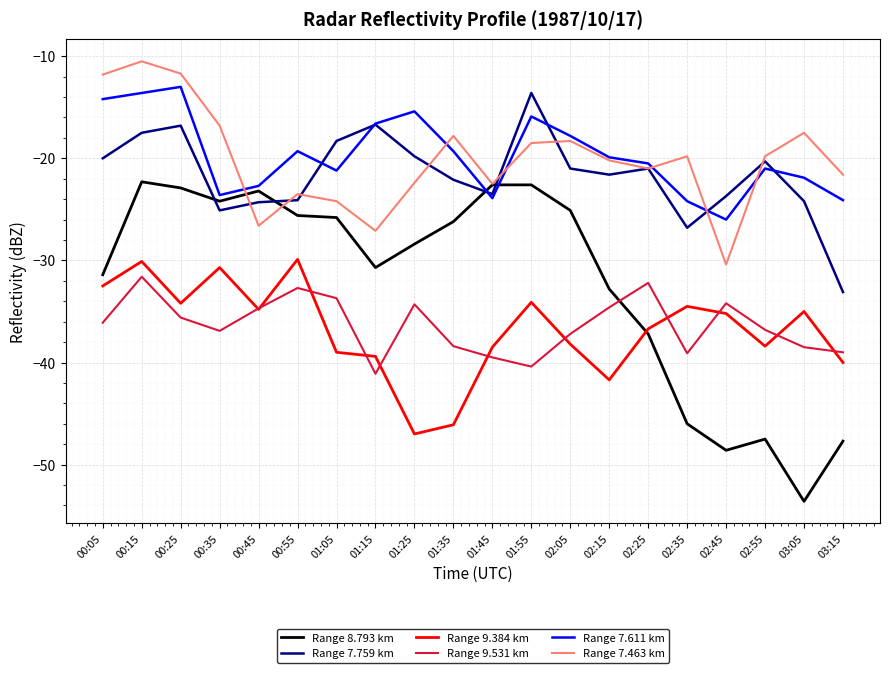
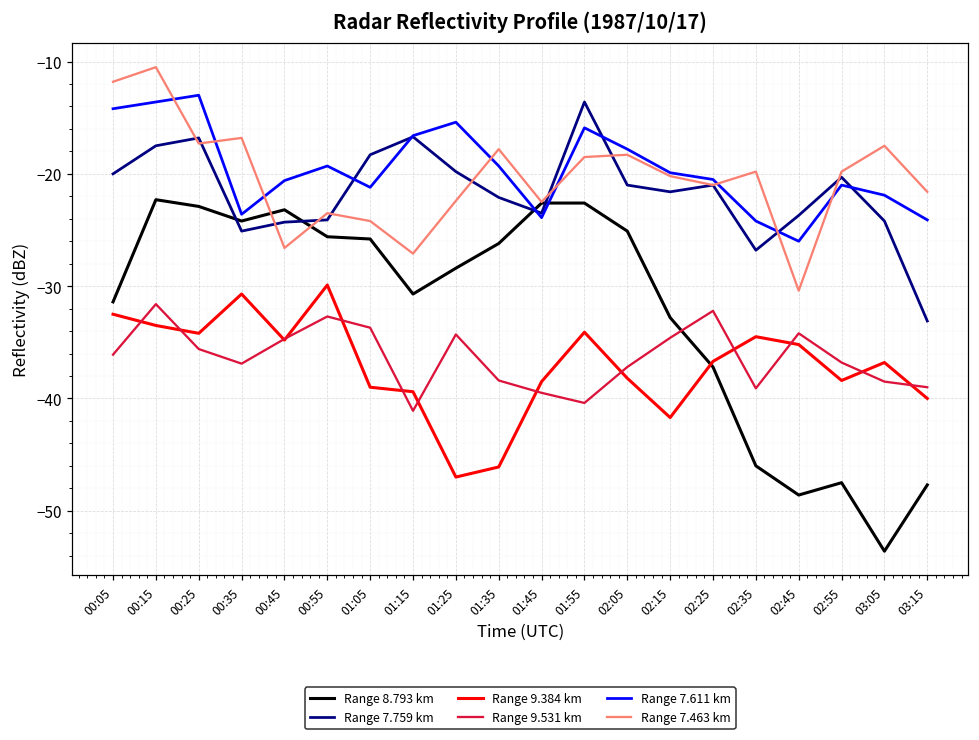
  {
    "Range 8.793 km": {
      "00:05": -31.4,
      "00:15": -22.3,
      "00:25": -22.9,
      "00:35": -24.2,
      "00:45": -23.2,
      "00:55": -25.6,
      "01:05": -25.8,
      "01:15": -30.7,
      "01:25": -28.4,
      "01:35": -26.2,
      "01:55": -22.6,
      "02:05": -25.1,
      "02:15": -32.8,
      "02:25": -37.2,
      "02:35": -46.0,
      "02:45": -48.6,
      "02:55": -47.5,
      "03:05": -53.6,
      "03:15": -47.7
    },
    "Range 7.759 km": {
      "00:05": -20.0,
      "00:15": -17.5,
      "00:25": -16.8,
      "00:35": -25.1,
      "00:45": -24.3,
      "00:55": -24.1,
      "01:05": -18.3,
      "01:25": -19.8,
      "01:35": -22.1,
      "01:45": -23.5,
      "01:55": -13.6,
      "02:05": -21.0,
      "02:15": -21.6,
      "02:35": -26.8,
      "02:45": -23.7,
      "02:55": -20.3,
      "03:05": -24.2,
      "03:15": -33.1
    },
    "Range 9.384 km": {
      "00:05": -32.5,
-     "00:15": -30.1,
+     "00:15": -33.5,
      "00:25": -34.2,
      "00:35": -30.7,
      "00:55": -29.9,
      "01:05": -39.0,
      "01:15": -39.4,
      "01:25": -47.0,
      "01:35": -46.1,
      "01:45": -38.5,
      "01:55": -34.1,
      "02:05": -38.2,
      "02:15": -41.7,
      "02:25": -36.7,
      "02:35": -34.5,
      "02:45": -35.2,
      "02:55": -38.4,
-     "03:05": -35.0,
+     "03:05": -36.8,
      "03:15": -40.0
    },
    "Range 9.531 km": {
      "00:05": -36.1,
      "00:15": -31.6,
      "00:25": -35.6,
      "00:35": -36.9,
      "00:55": -32.7,
      "01:05": -33.7,
      "01:15": -41.1,
      "01:25": -34.3,
      "01:35": -38.4,
      "01:45": -39.5,
      "01:55": -40.4,
      "02:05": -37.2,
      "02:15": -34.6,
      "02:25": -32.2,
      "02:35": -39.1,
      "02:45": -34.2,
      "02:55": -36.8,
      "03:05": -38.5,
      "03:15": -39.0
    },
    "Range 7.611 km": {
      "00:05": -14.2,
      "00:15": -13.6,
      "00:25": -13.0,
      "00:35": -23.6,
-     "00:45": -22.7,
+     "00:45": -20.6,
      "00:55": -19.3,
      "01:05": -21.2,
      "01:25": -15.4,
      "01:35": -19.3,
      "01:45": -23.9,
      "01:55": -15.9,
      "02:05": -17.8,
      "02:15": -19.9,
      "02:25": -20.5,
      "02:35": -24.2,
      "02:45": -26.0,
      "02:55": -21.0,
      "03:05": -21.9,
      "03:15": -24.1
    },
    "Range 7.463 km": {
      "00:05": -11.8,
      "00:15": -10.5,
-     "00:25": -11.7,
+     "00:25": -17.3,
      "00:35": -16.8,
      "00:45": -26.6,
      "00:55": -23.5,
      "01:05": -24.2,
      "01:15": -27.1,
      "01:25": -22.4,
      "01:35": -17.8,
      "01:55": -18.5,
      "02:05": -18.3,
      "02:15": -20.2,
      "02:35": -19.8,
      "02:45": -30.4,
      "02:55": -19.8,
      "03:05": -17.5,
      "03:15": -21.6
    }
  }
